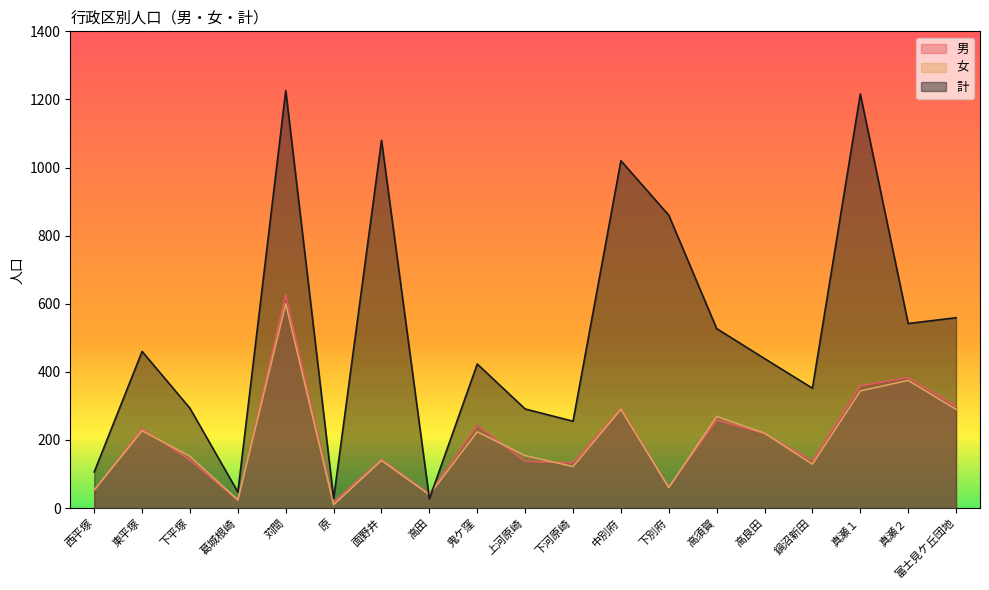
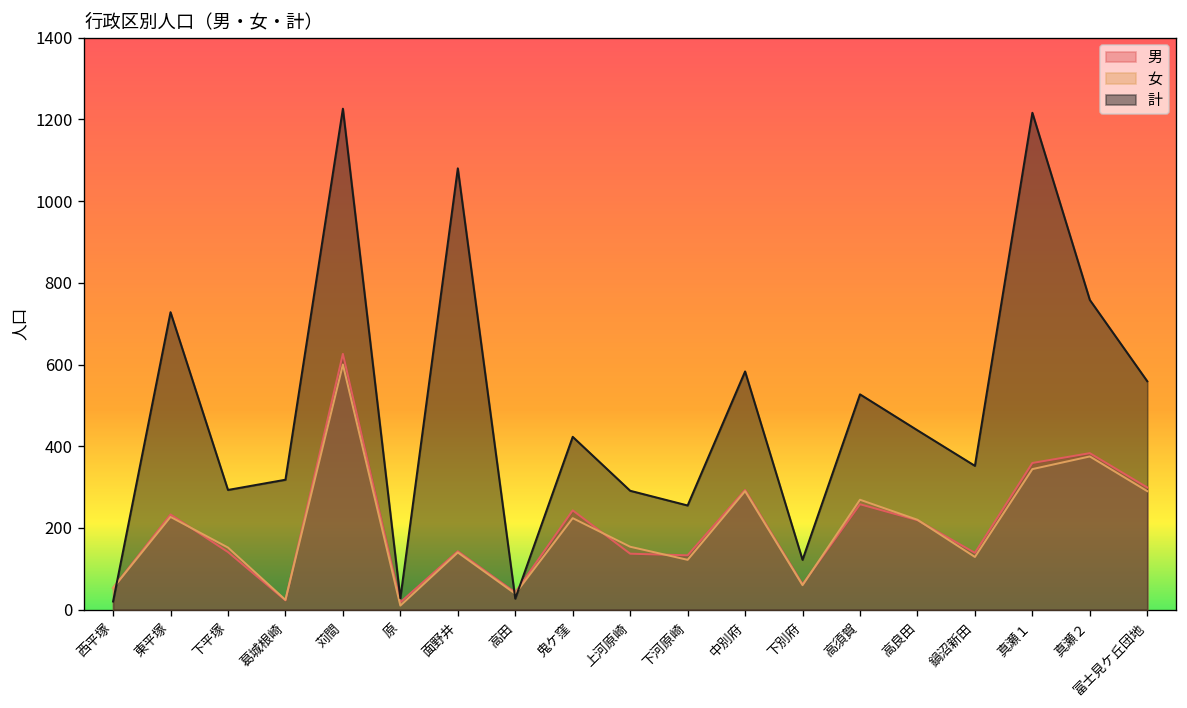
  {
    "計": {
-     "西平塚": 110,
-     "東平塚": 460,
+     "西平塚": 20,
+     "東平塚": 730,
      "下平塚": 290,
-     "葛城根崎": 50,
+     "葛城根崎": 320,
      "苅間": 1230,
      "原": 30,
      "面野井": 1080,
      "高田": 30,
      "鬼ケ窪": 420,
      "上河原崎": 290,
      "下河原崎": 260,
-     "中別府": 1020,
-     "下別府": 860,
+     "中別府": 580,
+     "下別府": 120,
      "高須賀": 530,
      "高良田": 440,
      "鍋沼新田": 350,
      "真瀬１": 1220,
-     "真瀬２": 540,
+     "真瀬２": 760,
      "富士見ケ丘団地": 560
    }
  }
